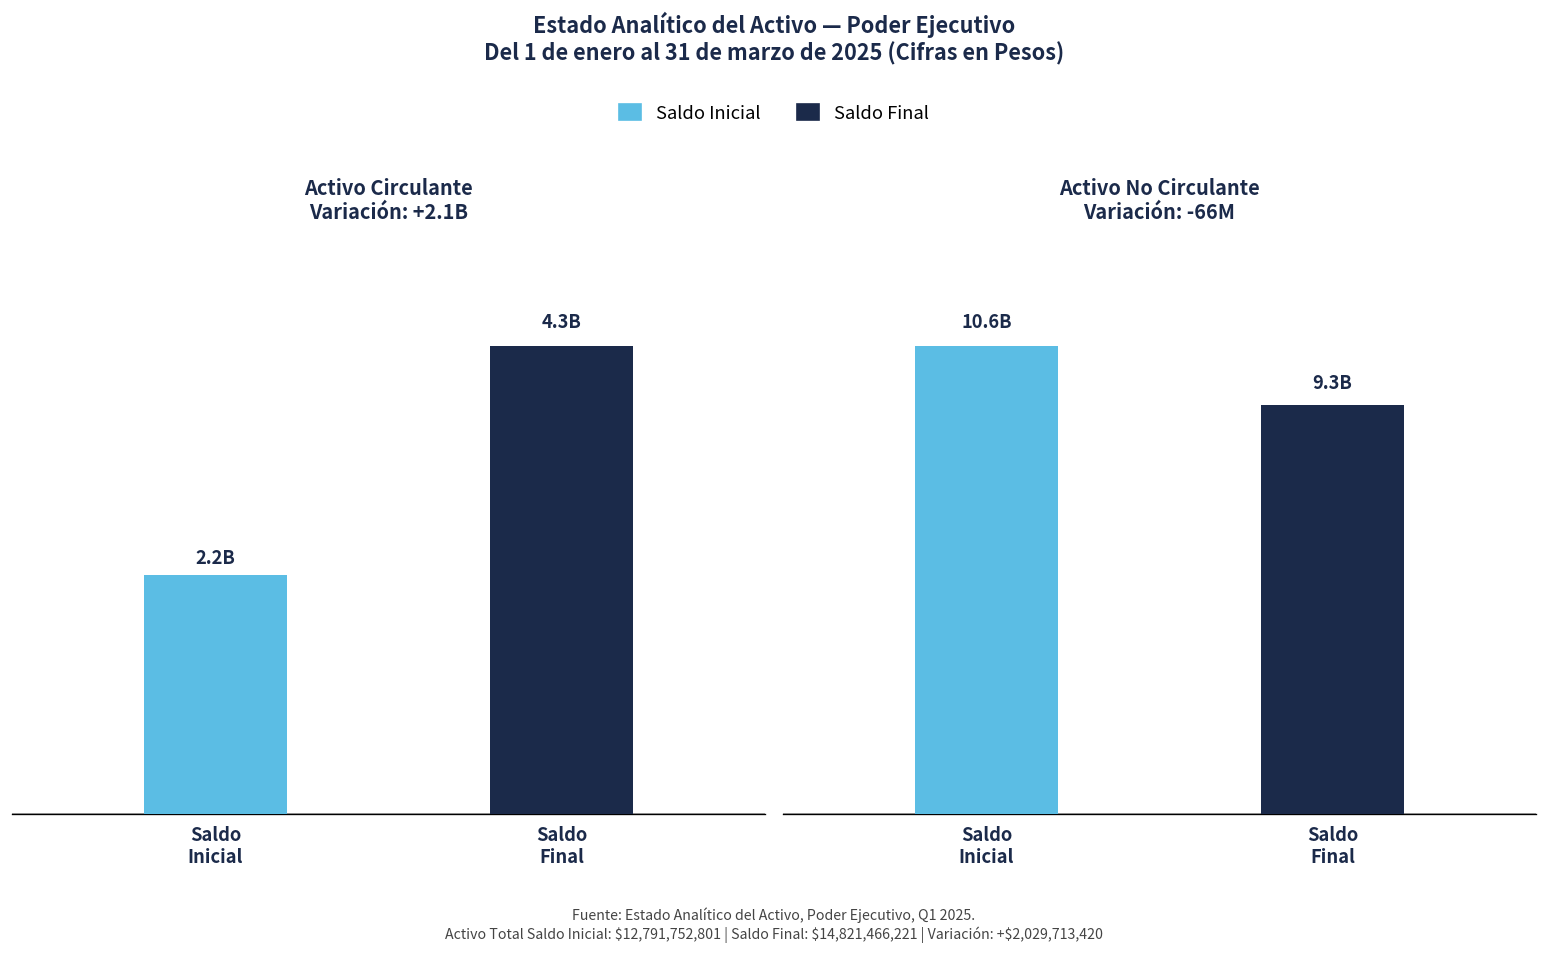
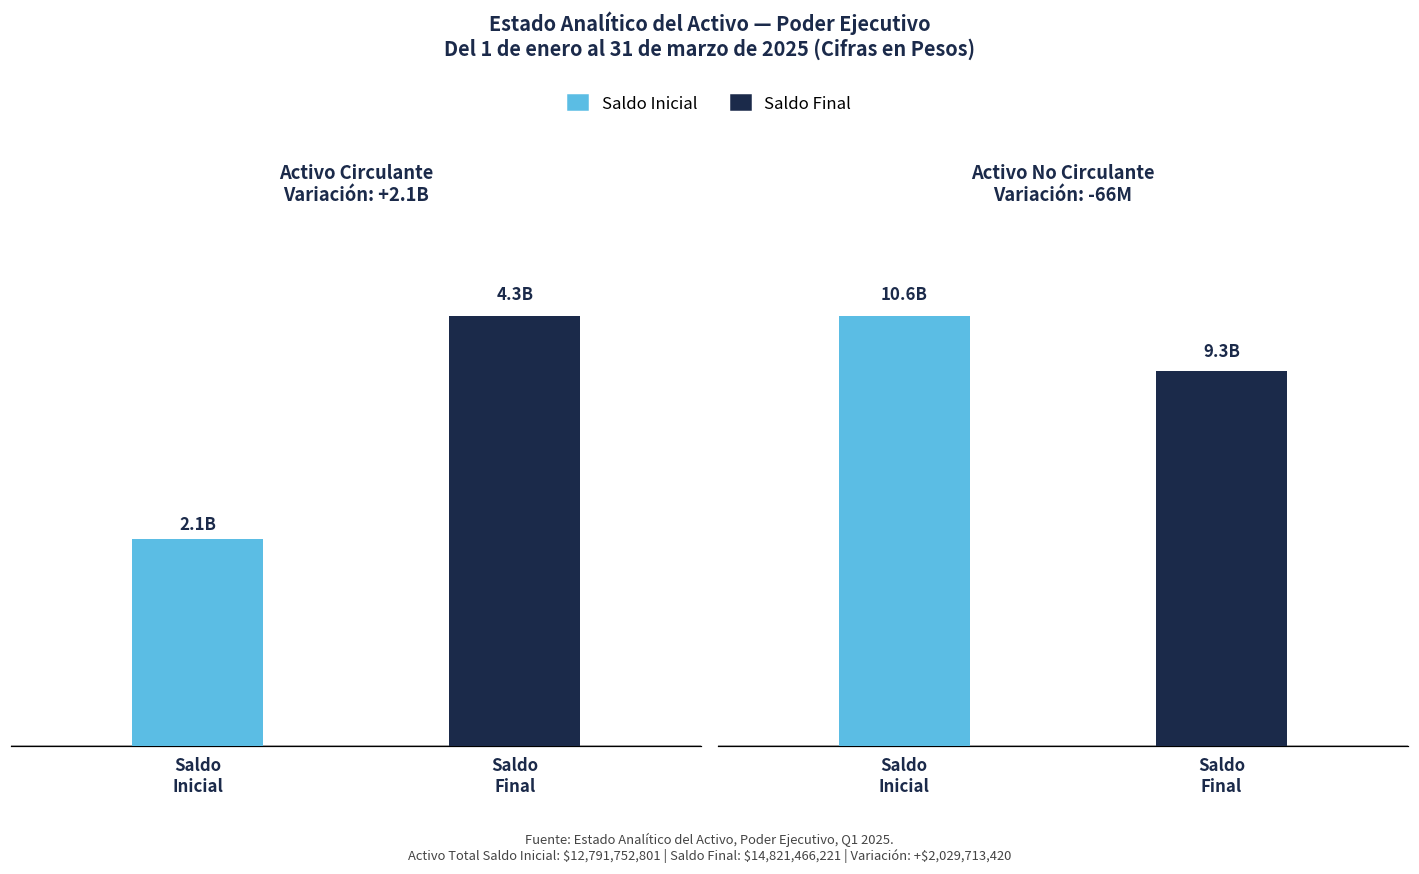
  {
    "Activo Circulante Variación: +2.1B": {
-     "Saldo Inicial": "2.2B",
+     "Saldo Inicial": "2.1B",
      "Saldo Final": "4.3B"
    },
    "Activo No Circulante Variación: -66M": {
      "Saldo Inicial": "10.6B",
      "Saldo Final": "9.3B"
    }
  }
